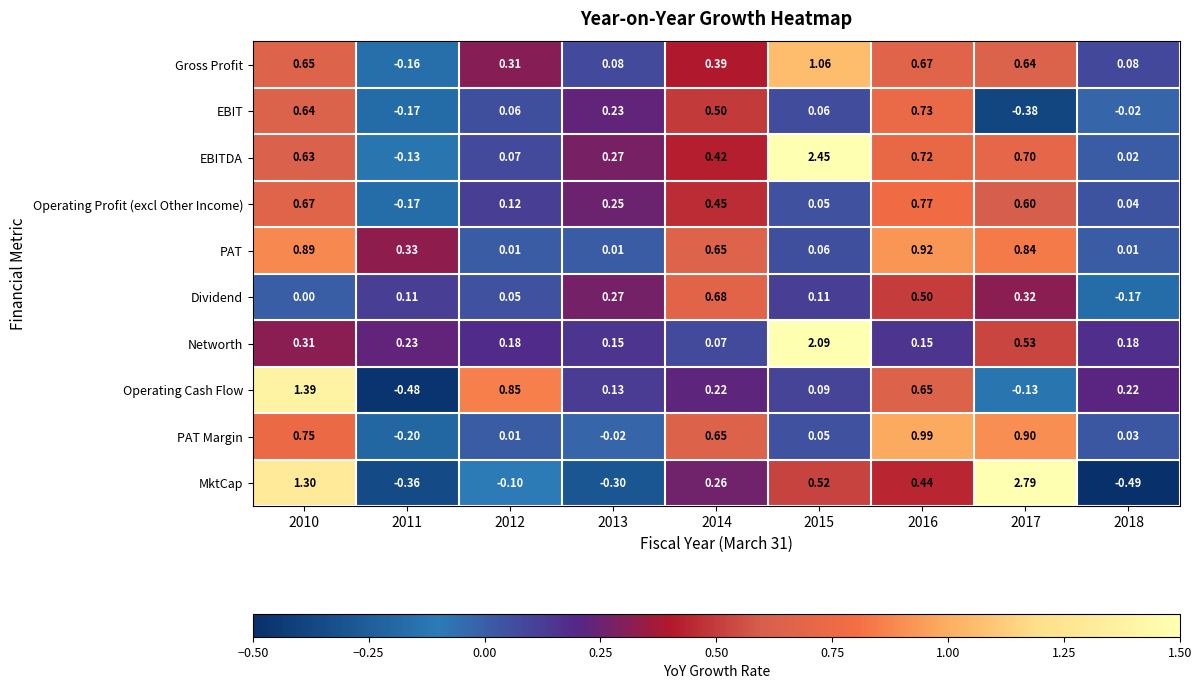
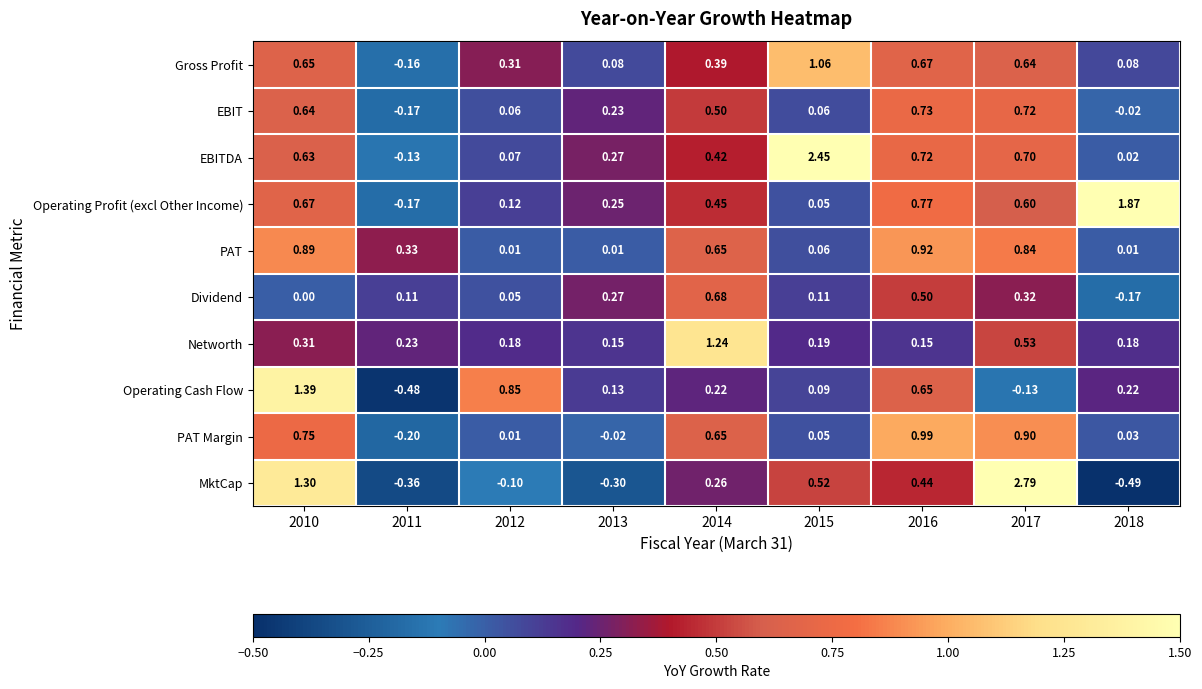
  {
    "Gross Profit": {
      "2010": 0.65,
      "2011": -0.16,
      "2012": 0.31,
      "2013": 0.08,
      "2014": 0.39,
      "2015": 1.06,
      "2016": 0.67,
      "2017": 0.64,
      "2018": 0.08
    },
    "EBIT": {
      "2010": 0.64,
      "2011": -0.17,
      "2012": 0.06,
      "2013": 0.23,
      "2014": 0.50,
      "2015": 0.06,
      "2016": 0.73,
-     "2017": -0.38,
+     "2017": 0.72,
      "2018": -0.02
    },
    "EBITDA": {
      "2010": 0.63,
      "2011": -0.13,
      "2012": 0.07,
      "2013": 0.27,
      "2014": 0.42,
      "2015": 2.45,
      "2016": 0.72,
      "2017": 0.70,
      "2018": 0.02
    },
    "Operating Profit (excl Other Income)": {
      "2010": 0.67,
      "2011": -0.17,
      "2012": 0.12,
      "2013": 0.25,
      "2014": 0.45,
      "2015": 0.05,
      "2016": 0.77,
      "2017": 0.60,
-     "2018": 0.04
+     "2018": 1.87
    },
    "PAT": {
      "2010": 0.89,
      "2011": 0.33,
      "2012": 0.01,
      "2013": 0.01,
      "2014": 0.65,
      "2015": 0.06,
      "2016": 0.92,
      "2017": 0.84,
      "2018": 0.01
    },
    "Dividend": {
      "2010": 0.00,
      "2011": 0.11,
      "2012": 0.05,
      "2013": 0.27,
      "2014": 0.68,
      "2015": 0.11,
      "2016": 0.50,
      "2017": 0.32,
      "2018": -0.17
    },
    "Networth": {
      "2010": 0.31,
      "2011": 0.23,
      "2012": 0.18,
      "2013": 0.15,
-     "2014": 0.07,
-     "2015": 2.09,
+     "2014": 1.24,
+     "2015": 0.19,
      "2016": 0.15,
      "2017": 0.53,
      "2018": 0.18
    },
    "Operating Cash Flow": {
      "2010": 1.39,
      "2011": -0.48,
      "2012": 0.85,
      "2013": 0.13,
      "2014": 0.22,
      "2015": 0.09,
      "2016": 0.65,
      "2017": -0.13,
      "2018": 0.22
    },
    "PAT Margin": {
      "2010": 0.75,
      "2011": -0.20,
      "2012": 0.01,
      "2013": -0.02,
      "2014": 0.65,
      "2015": 0.05,
      "2016": 0.99,
      "2017": 0.90,
      "2018": 0.03
    },
    "MktCap": {
      "2010": 1.30,
      "2011": -0.36,
      "2012": -0.10,
      "2013": -0.30,
      "2014": 0.26,
      "2015": 0.52,
      "2016": 0.44,
      "2017": 2.79,
      "2018": -0.49
    }
  }
